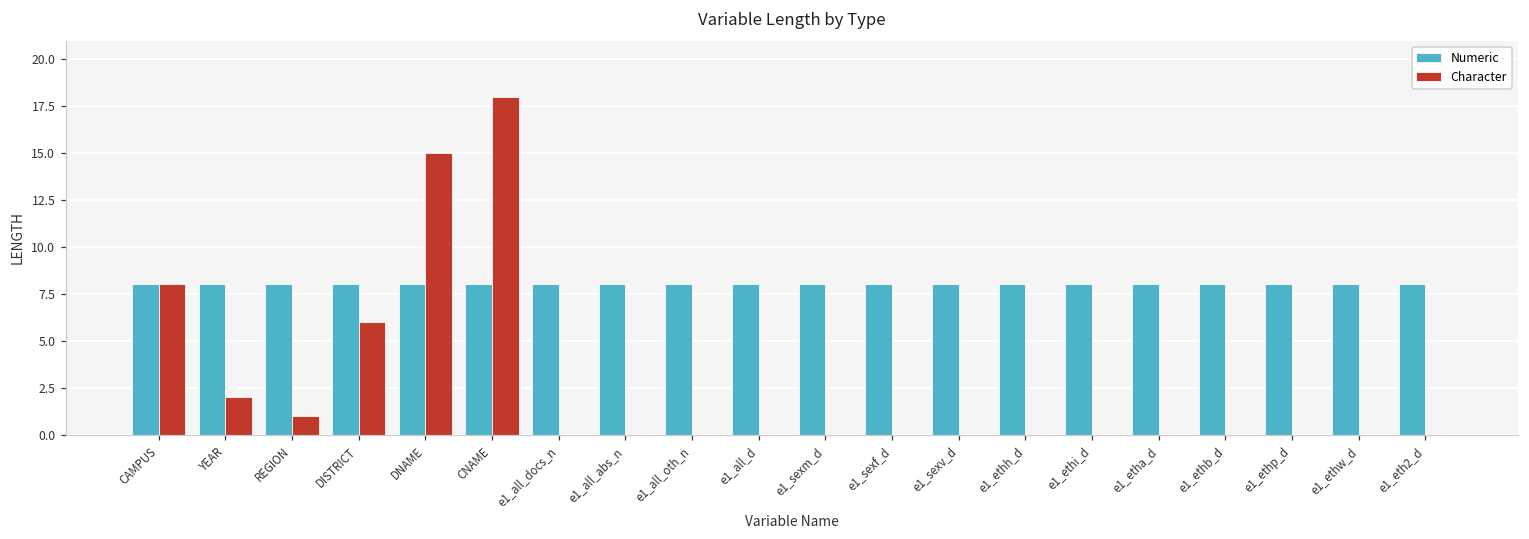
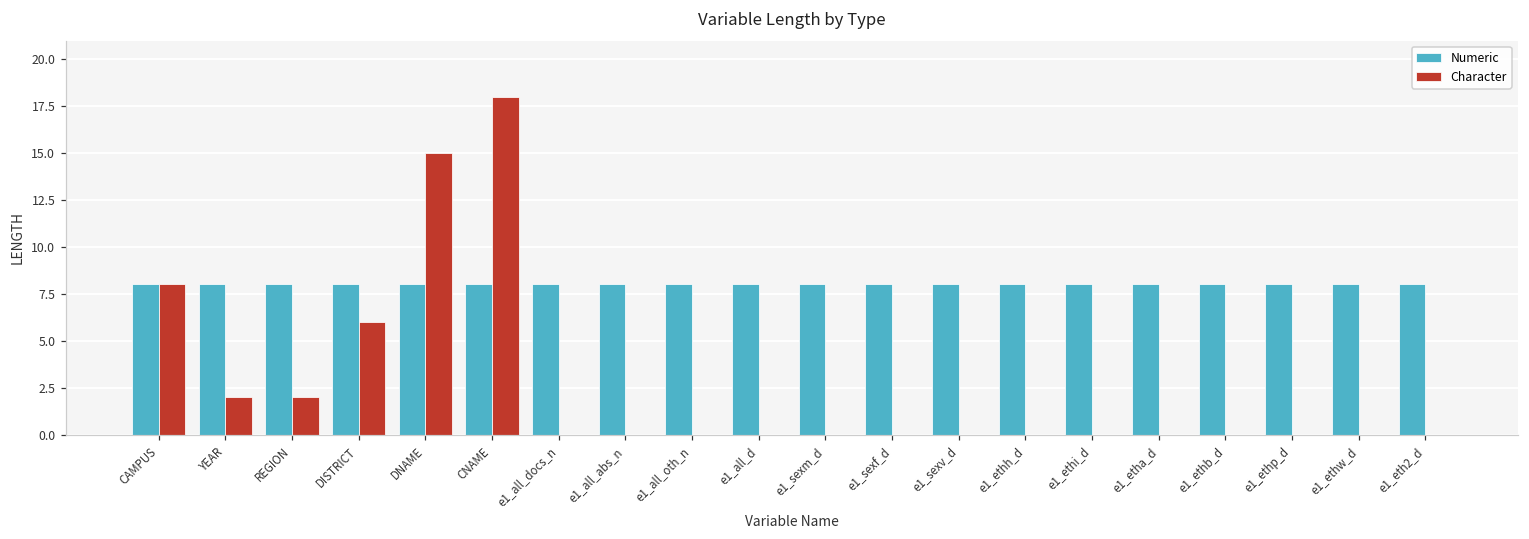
  {
    "Numeric": {
      "CAMPUS": 8,
      "YEAR": 8,
      "REGION": 8,
      "DISTRICT": 8,
      "DNAME": 8,
      "CNAME": 8,
      "e1_all_docs_n": 8,
      "e1_all_abs_n": 8,
      "e1_all_oth_n": 8,
      "e1_all_d": 8,
      "e1_sexm_d": 8,
      "e1_sexf_d": 8,
      "e1_sexv_d": 8,
      "e1_ethh_d": 8,
      "e1_ethi_d": 8,
      "e1_etha_d": 8,
      "e1_ethb_d": 8,
      "e1_ethp_d": 8,
      "e1_ethw_d": 8,
      "e1_eth2_d": 8
    },
    "Character": {
      "CAMPUS": 8,
      "YEAR": 2,
-     "REGION": 1,
+     "REGION": 2,
      "DISTRICT": 6,
      "DNAME": 15,
      "CNAME": 18,
      "e1_all_docs_n": 0,
      "e1_all_abs_n": 0,
      "e1_all_oth_n": 0,
      "e1_all_d": 0,
      "e1_sexm_d": 0,
      "e1_sexf_d": 0,
      "e1_sexv_d": 0,
      "e1_ethh_d": 0,
      "e1_ethi_d": 0,
      "e1_etha_d": 0,
      "e1_ethb_d": 0,
      "e1_ethp_d": 0,
      "e1_ethw_d": 0,
      "e1_eth2_d": 0
    }
  }
